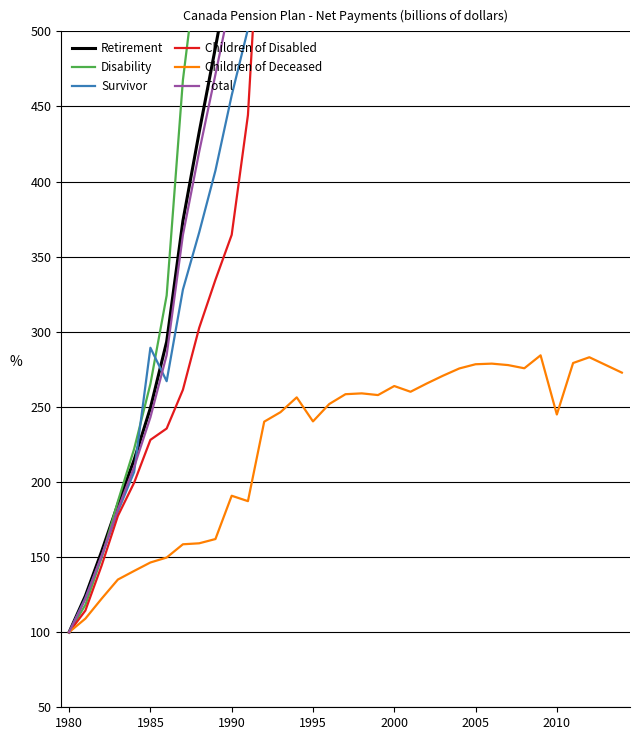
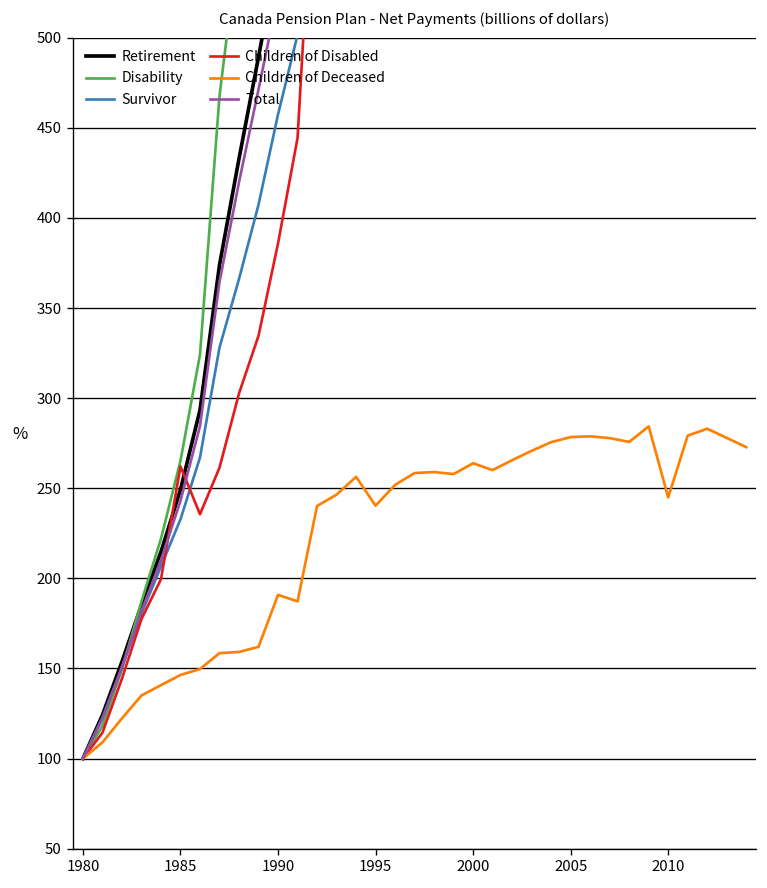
  {
    "Retirement": {
      "1985": 249
    },
    "Disability": {
      "1985": 265
    },
    "Survivor": {
-     "1985": 289,
+     "1985": 233,
      "1990": 457
    },
    "Children of Disabled": {
-     "1985": 228,
-     "1990": 365
+     "1985": 262,
+     "1990": 386
    },
    "Children of Deceased": {
      "1985": 146,
      "1990": 191,
      "1995": 240,
      "2000": 264,
      "2005": 278,
      "2010": 245
    },
    "Total": {
      "1985": 243
    }
  }
